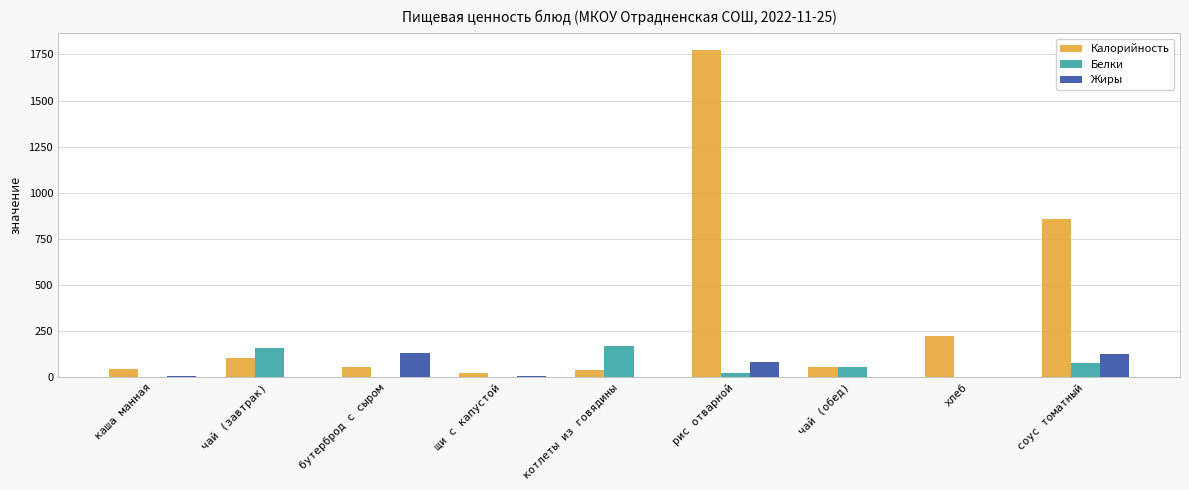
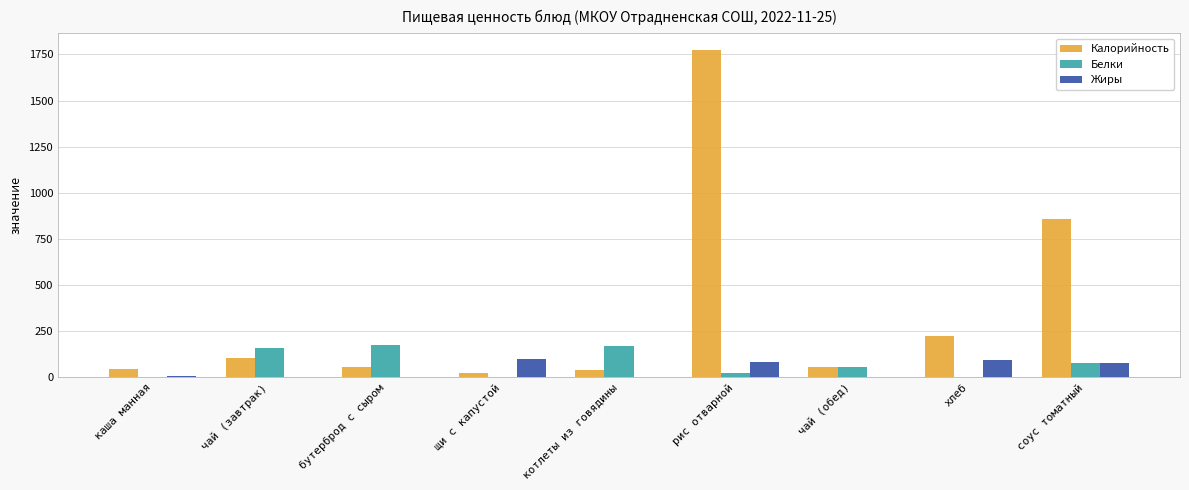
  {
    "Калорийность": {
      "каша манная": 50,
      "чай (завтрак)": 110,
      "бутерброд с сыром": 60,
      "щи с капустой": 20,
      "котлеты из говядины": 40,
      "рис отварной": 1780,
      "чай (обед)": 60,
      "хлеб": 220,
      "соус томатный": 860
    },
    "Белки": {
      "чай (завтрак)": 160,
-     "бутерброд с сыром": 0,
+     "бутерброд с сыром": 170,
      "котлеты из говядины": 170,
      "рис отварной": 20,
      "чай (обед)": 60,
      "соус томатный": 80
    },
    "Жиры": {
-     "бутерброд с сыром": 130,
-     "щи с капустой": 0,
+     "бутерброд с сыром": 0,
+     "щи с капустой": 100,
      "рис отварной": 90,
-     "хлеб": 0,
-     "соус томатный": 120
+     "хлеб": 100,
+     "соус томатный": 80
    }
  }
